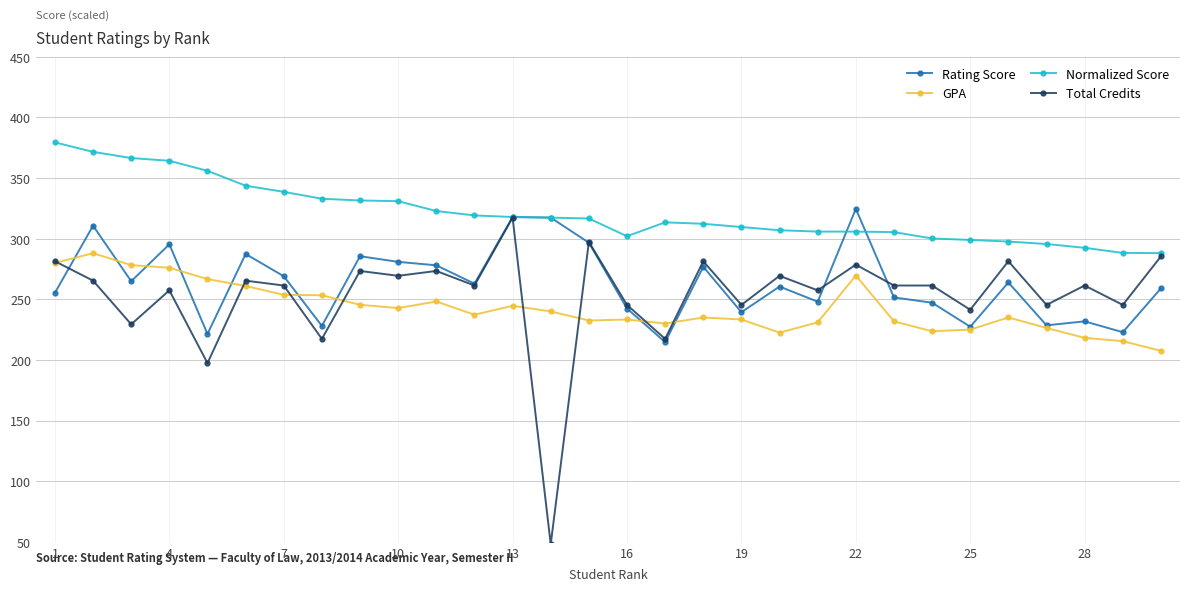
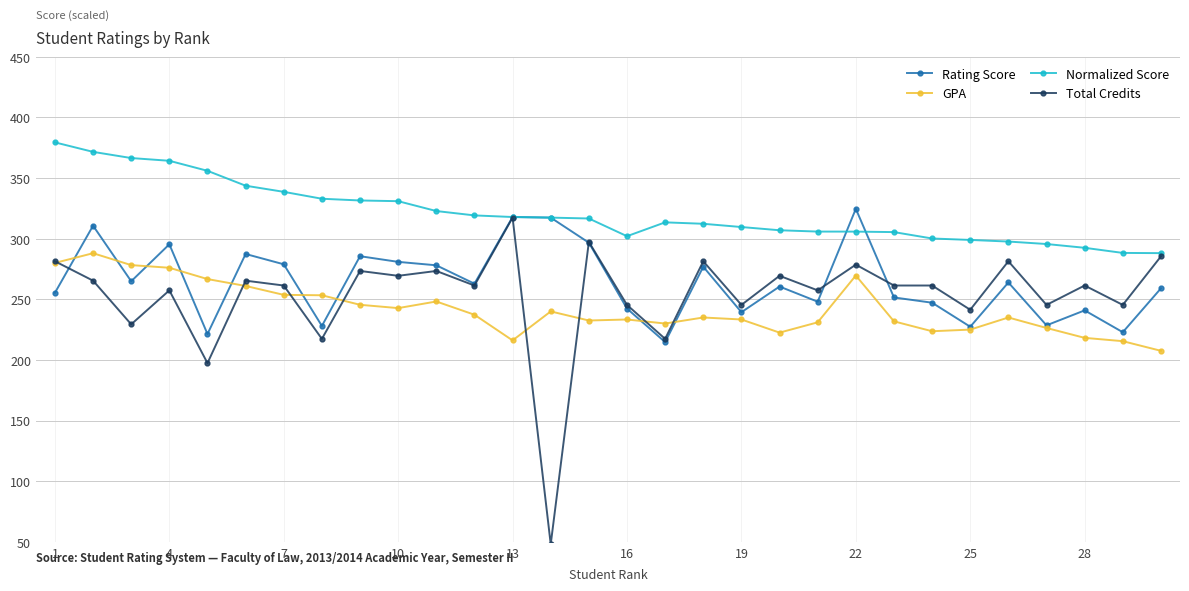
  {
    "Rating Score": {
      "1": 255,
      "4": 295,
-     "7": 269,
+     "7": 279,
      "10": 281,
      "16": 242,
      "19": 239,
      "22": 325,
      "25": 227,
-     "28": 232
+     "28": 241
    },
    "GPA": {
      "4": 276,
      "7": 254,
      "10": 243,
-     "13": 245,
+     "13": 216,
      "16": 233,
      "19": 233,
      "22": 270,
      "25": 225,
      "28": 218
    },
    "Normalized Score": {
      "1": 379,
      "4": 364,
      "7": 339,
      "10": 331,
      "16": 302,
      "19": 310,
      "22": 306,
      "25": 299,
      "28": 292
    },
    "Total Credits": {
      "4": 257,
      "7": 261,
      "10": 269,
      "16": 245,
      "19": 245,
      "22": 279,
      "25": 241,
      "28": 261
    }
  }
